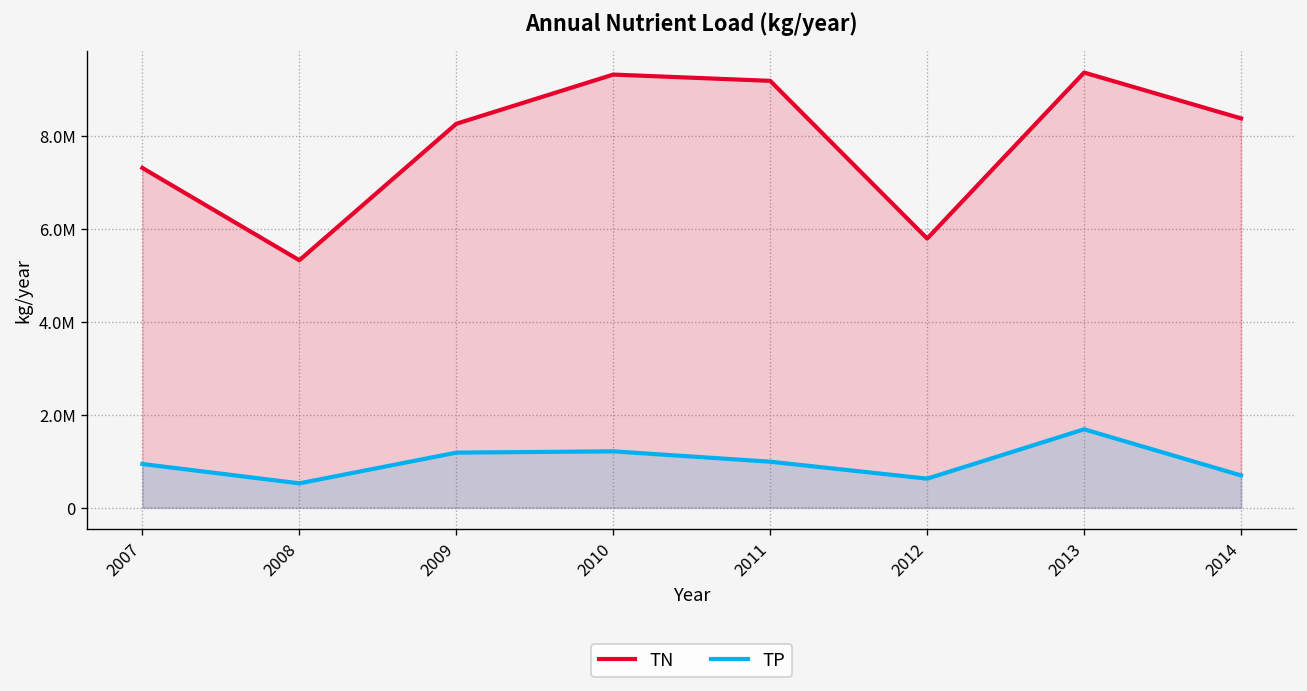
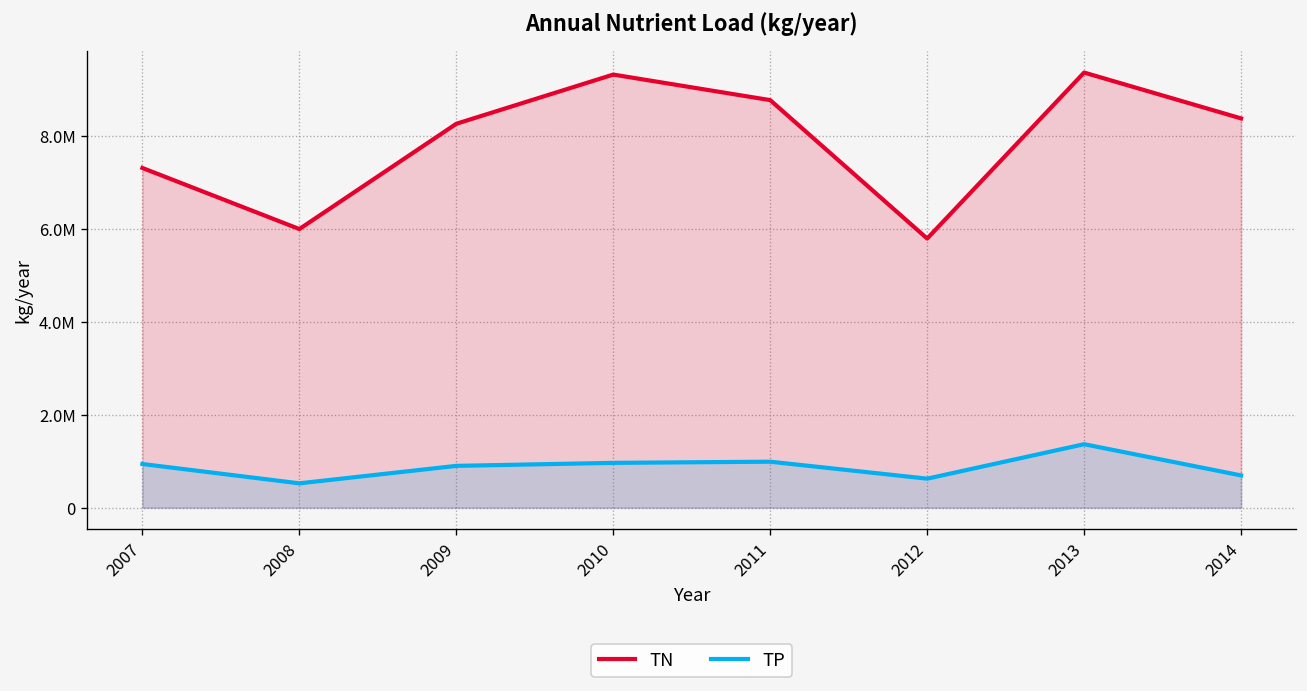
  {
    "TN": {
      "2007": 7300000,
-     "2008": 5300000,
+     "2008": 6000000,
      "2009": 8300000,
      "2010": 9300000,
-     "2011": 9200000,
+     "2011": 8800000,
      "2012": 5800000,
      "2013": 9400000,
      "2014": 8400000
    },
    "TP": {
      "2007": 900000,
      "2008": 500000,
-     "2009": 1200000,
-     "2010": 1200000,
+     "2009": 900000,
+     "2010": 1000000,
      "2011": 1000000,
      "2012": 600000,
-     "2013": 1700000,
+     "2013": 1400000,
      "2014": 700000
    }
  }
